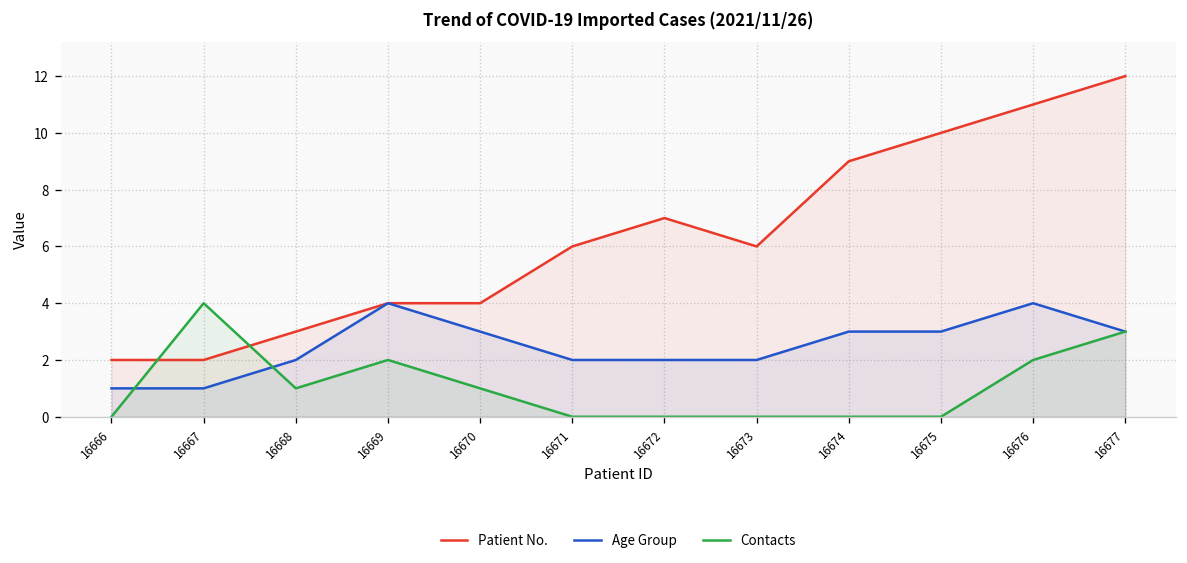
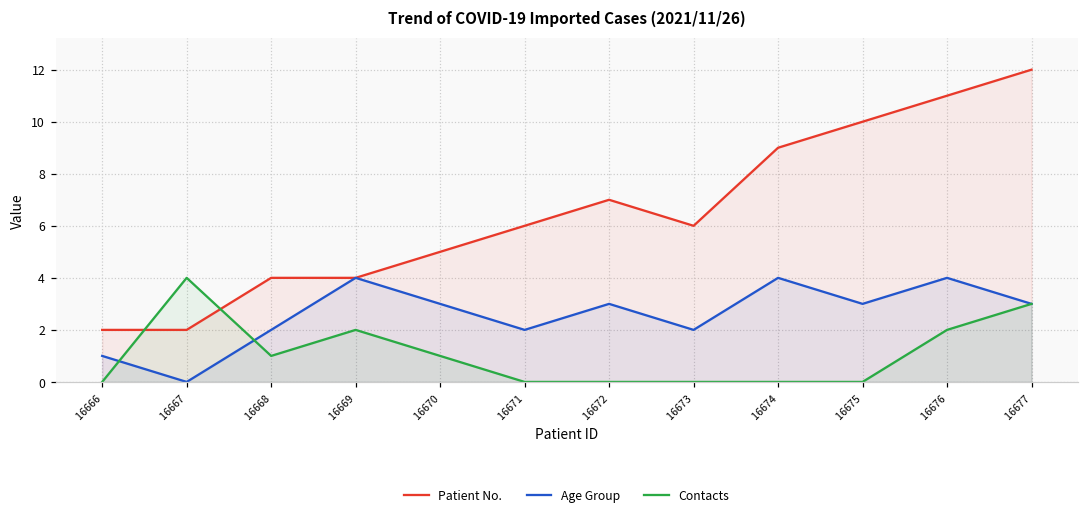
  {
    "Patient No.": {
      "16666": 2,
      "16667": 2,
-     "16668": 3,
-     "16670": 4,
+     "16668": 4,
+     "16670": 5,
      "16671": 6,
      "16672": 7,
      "16673": 6,
      "16674": 9,
      "16675": 10,
      "16676": 11,
      "16677": 12
    },
    "Age Group": {
      "16666": 1,
-     "16667": 1,
+     "16667": 0,
      "16668": 2,
      "16670": 3,
      "16671": 2,
-     "16672": 2,
+     "16672": 3,
      "16673": 2,
-     "16674": 3,
+     "16674": 4,
      "16675": 3,
      "16676": 4
    },
    "Contacts": {
      "16666": 0,
      "16667": 4,
      "16668": 1,
      "16669": 2,
      "16670": 1,
      "16671": 0,
      "16672": 0,
      "16673": 0,
      "16674": 0,
      "16675": 0,
      "16676": 2
    }
  }
